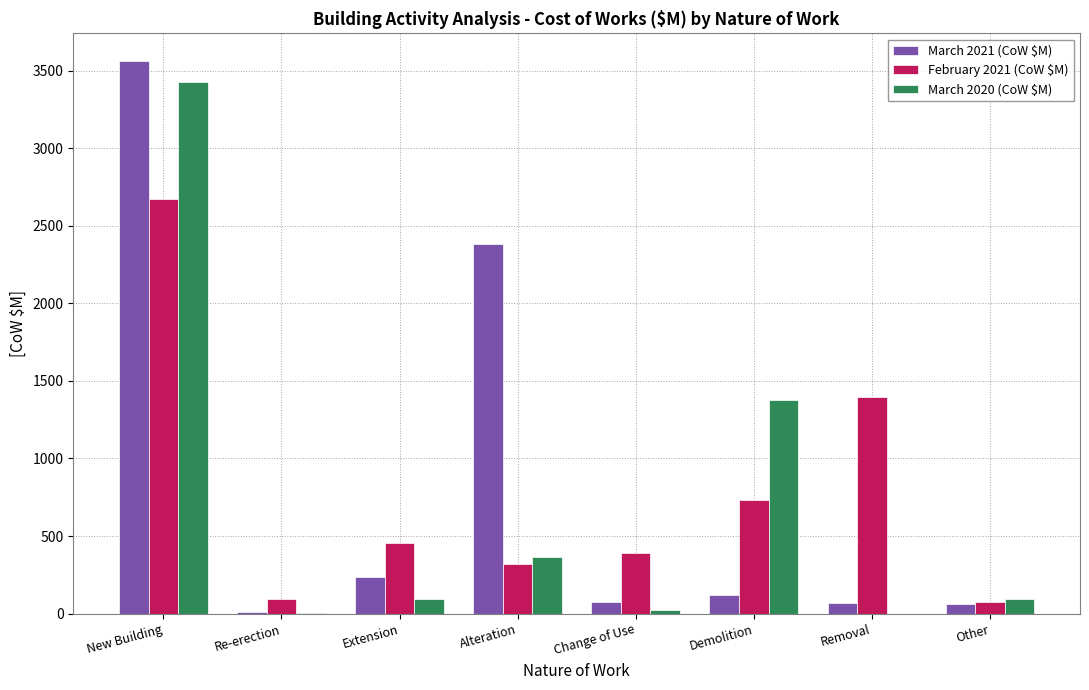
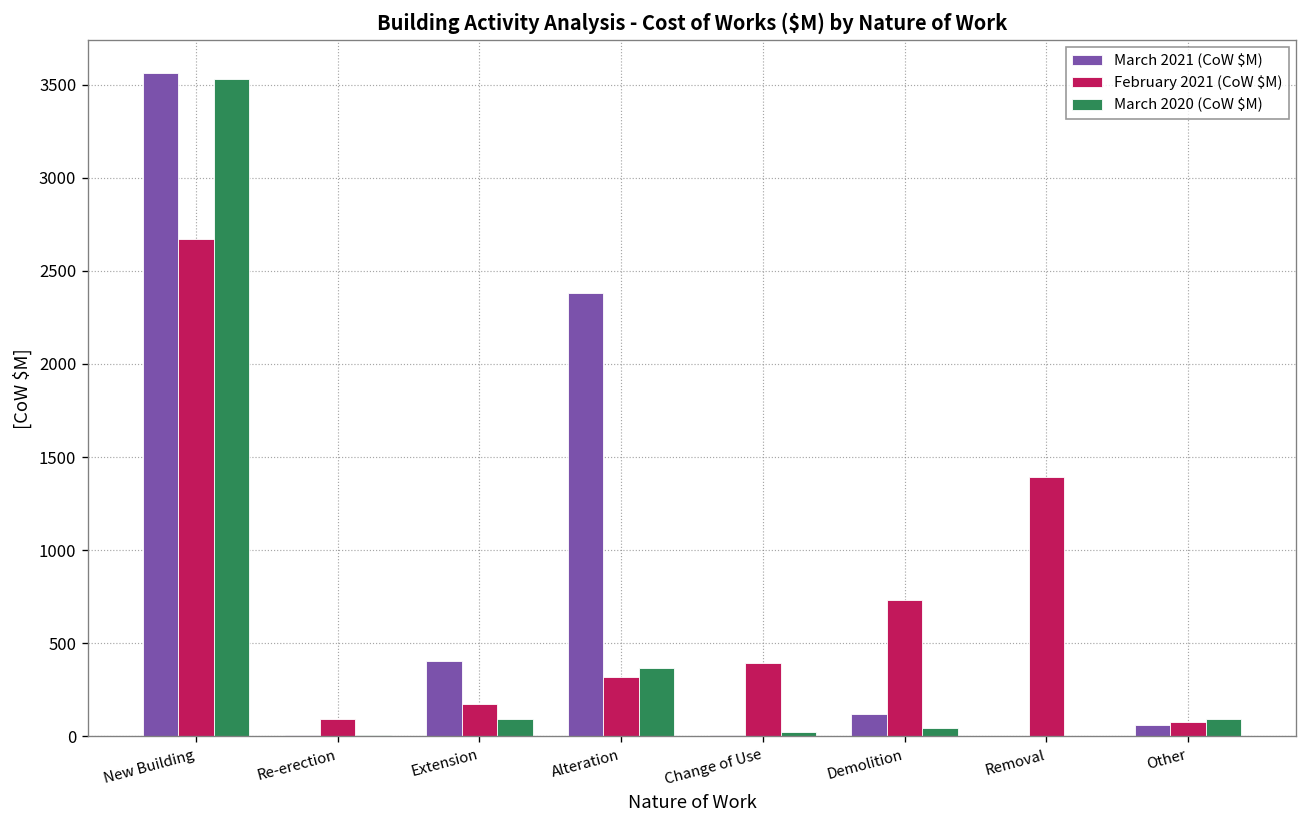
  {
    "March 2021 (CoW $M)": {
      "New Building": 3560,
-     "Extension": 230,
+     "Extension": 410,
      "Alteration": 2380,
-     "Change of Use": 80,
+     "Change of Use": 10,
      "Demolition": 120,
-     "Removal": 70,
+     "Removal": 0,
      "Other": 60
    },
    "February 2021 (CoW $M)": {
      "New Building": 2670,
      "Re-erection": 90,
-     "Extension": 460,
+     "Extension": 180,
      "Alteration": 320,
      "Change of Use": 390,
      "Demolition": 730,
      "Removal": 1400,
      "Other": 80
    },
    "March 2020 (CoW $M)": {
-     "New Building": 3420,
+     "New Building": 3530,
      "Extension": 90,
      "Alteration": 370,
      "Change of Use": 20,
-     "Demolition": 1380,
+     "Demolition": 50,
      "Other": 90
    }
  }
